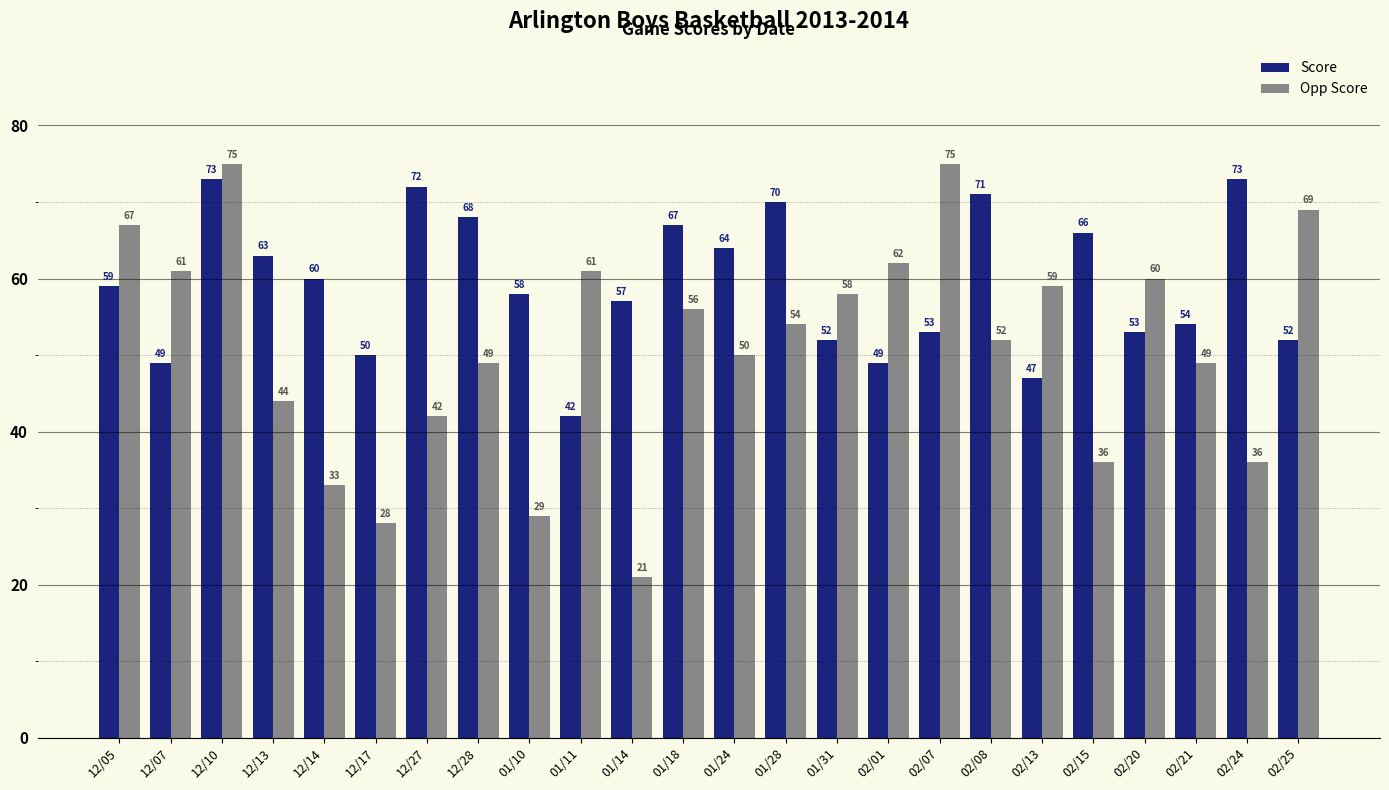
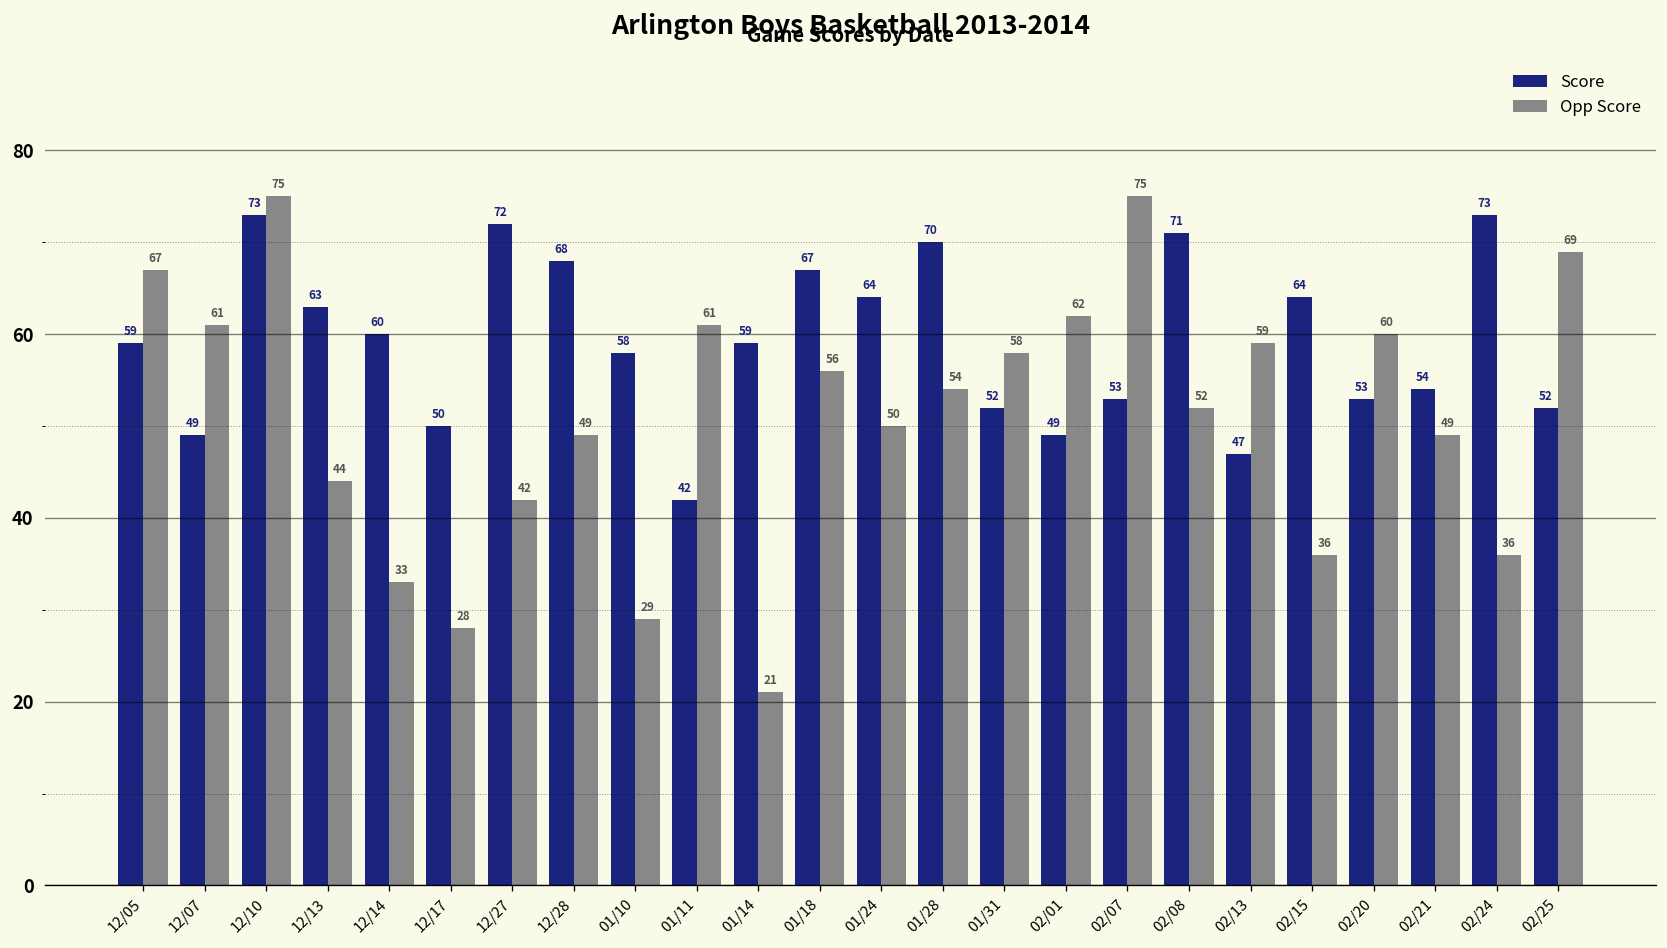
  {
    "Score": {
      "12/05": 59,
      "12/07": 49,
      "12/10": 73,
      "12/13": 63,
      "12/14": 60,
      "12/17": 50,
      "12/27": 72,
      "12/28": 68,
      "01/10": 58,
      "01/11": 42,
-     "01/14": 57,
+     "01/14": 59,
      "01/18": 67,
      "01/24": 64,
      "01/28": 70,
      "01/31": 52,
      "02/01": 49,
      "02/07": 53,
      "02/08": 71,
      "02/13": 47,
-     "02/15": 66,
+     "02/15": 64,
      "02/20": 53,
      "02/21": 54,
      "02/24": 73,
      "02/25": 52
    },
    "Opp Score": {
      "12/05": 67,
      "12/07": 61,
      "12/10": 75,
      "12/13": 44,
      "12/14": 33,
      "12/17": 28,
      "12/27": 42,
      "12/28": 49,
      "01/10": 29,
      "01/11": 61,
      "01/14": 21,
      "01/18": 56,
      "01/24": 50,
      "01/28": 54,
      "01/31": 58,
      "02/01": 62,
      "02/07": 75,
      "02/08": 52,
      "02/13": 59,
      "02/15": 36,
      "02/20": 60,
      "02/21": 49,
      "02/24": 36,
      "02/25": 69
    }
  }
